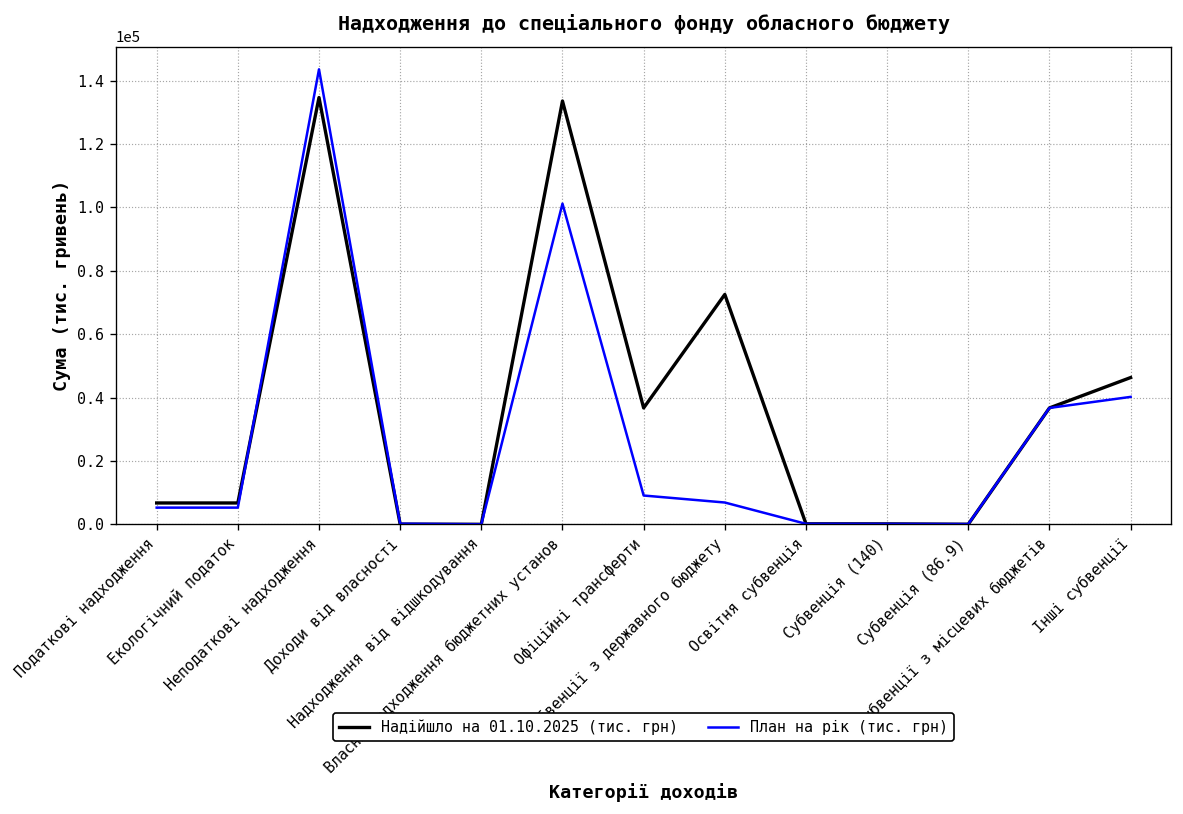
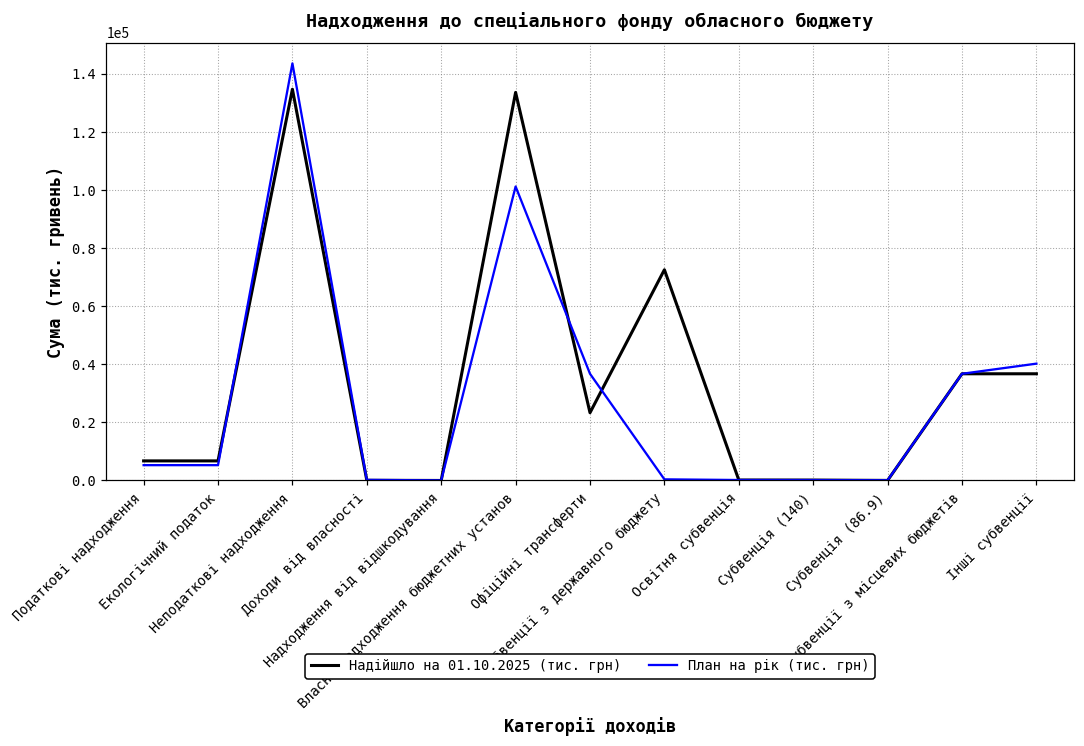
  {
    "Надійшло на 01.10.2025 (тис. грн)": {
      "Податкові надходження": 7000,
      "Екологічний податок": 7000,
      "Неподаткові надходження": 135000,
      "Власні надходження бюджетних установ": 134000,
-     "Офіційні трансферти": 37000,
+     "Офіційні трансферти": 23000,
      "Субвенції з державного бюджету": 73000,
-     "Інші субвенції": 46000
+     "Інші субвенції": 37000
    },
    "План на рік (тис. грн)": {
      "Податкові надходження": 5000,
      "Екологічний податок": 5000,
      "Неподаткові надходження": 144000,
      "Власні надходження бюджетних установ": 101000,
-     "Офіційні трансферти": 9000,
-     "Субвенції з державного бюджету": 7000,
+     "Офіційні трансферти": 37000,
+     "Субвенції з державного бюджету": 0,
      "Інші субвенції": 40000
    }
  }
